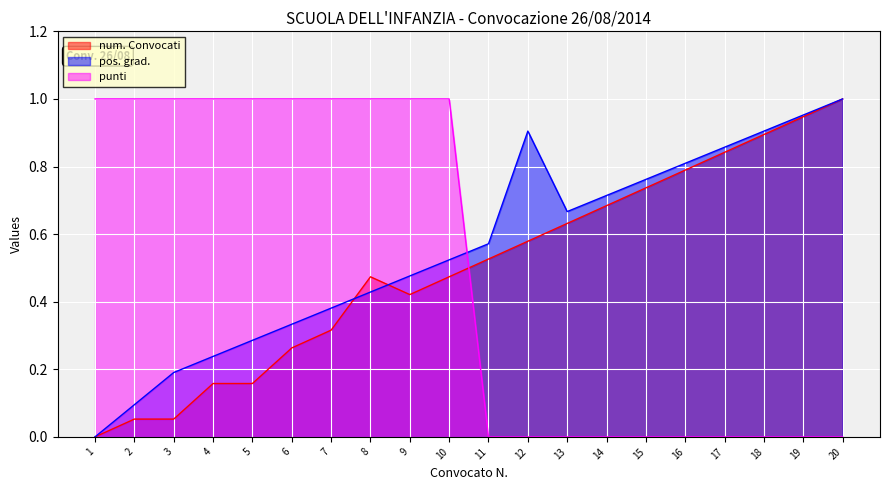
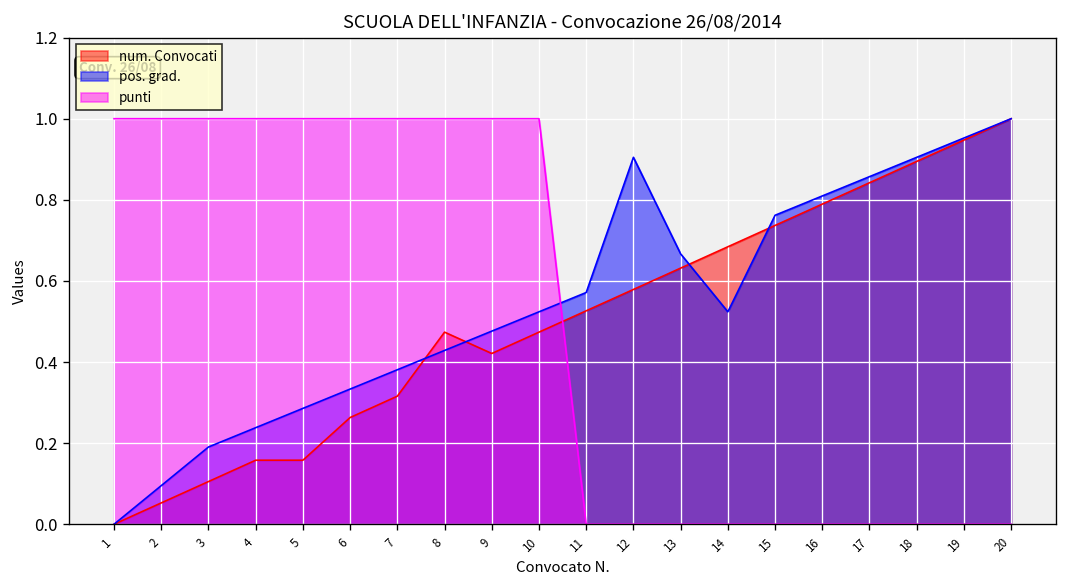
  {
    "num. Convocati": {
      "2": 0.05,
-     "3": 0.05,
+     "3": 0.11,
      "4": 0.16,
      "5": 0.16,
      "6": 0.26,
      "7": 0.32,
      "8": 0.47,
      "9": 0.42,
      "10": 0.47,
      "11": 0.53,
      "12": 0.58,
      "13": 0.63,
      "14": 0.68,
      "15": 0.74,
      "16": 0.79,
      "17": 0.84,
      "18": 0.89
    },
    "pos. grad.": {
      "2": 0.10,
      "3": 0.19,
      "4": 0.24,
      "5": 0.29,
      "6": 0.33,
      "7": 0.38,
      "8": 0.43,
      "9": 0.48,
      "10": 0.52,
      "11": 0.57,
      "12": 0.90,
      "13": 0.67,
-     "14": 0.71,
+     "14": 0.52,
      "15": 0.76,
      "16": 0.81,
      "17": 0.86,
      "18": 0.90
    },
    "punti": {
      "1": 1.00,
      "2": 1.00,
      "3": 1.00,
      "4": 1.00,
      "5": 1.00,
      "6": 1.00,
      "7": 1.00,
      "8": 1.00,
      "9": 1.00,
      "10": 1.00,
      "11": 0.00,
      "12": 0.00,
      "13": 0.00,
      "14": 0.00,
      "15": 0.00,
      "16": 0.00,
      "17": 0.00,
      "18": 0.00,
      "19": 0.00,
      "20": 0.00
    }
  }
